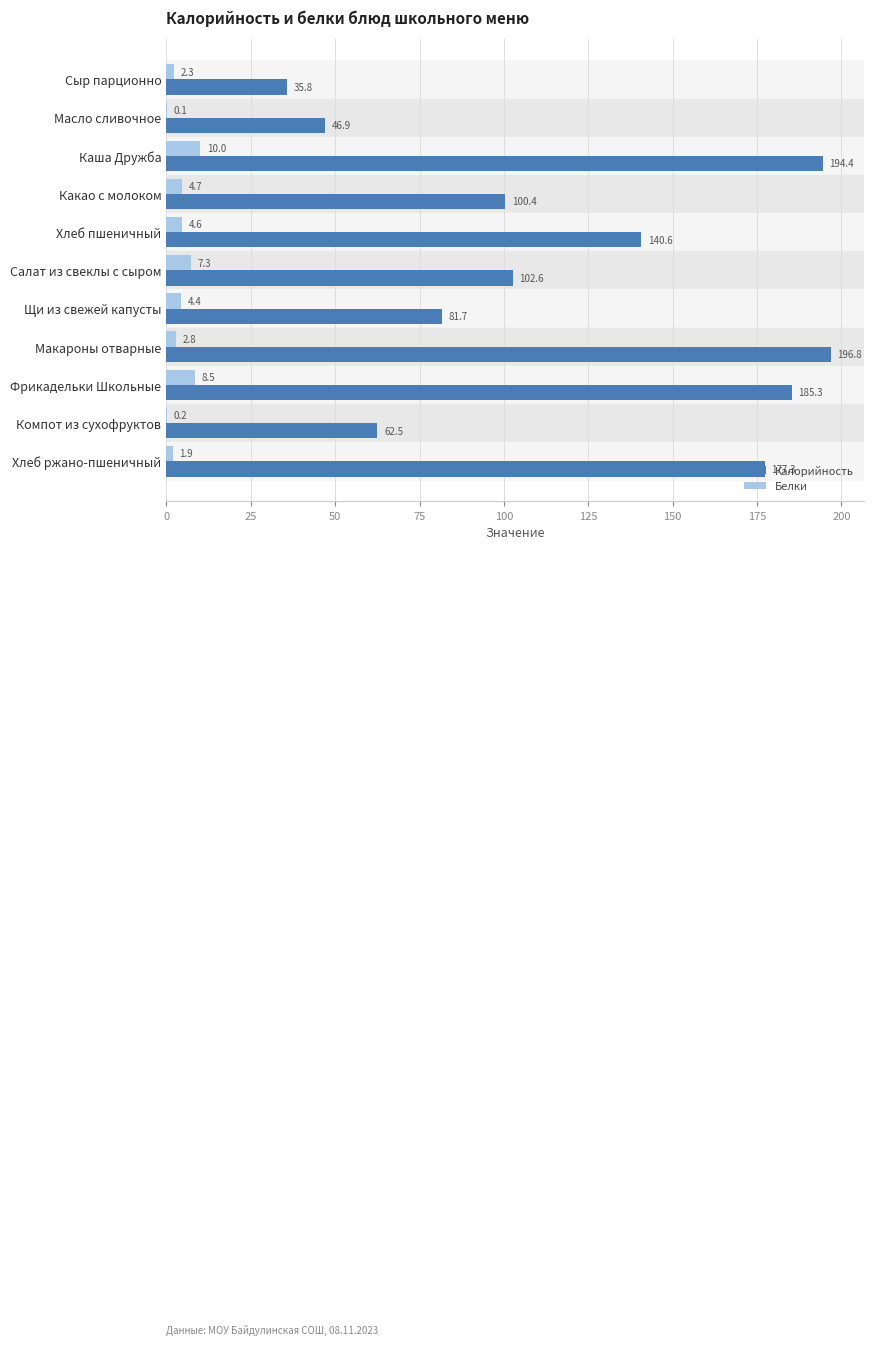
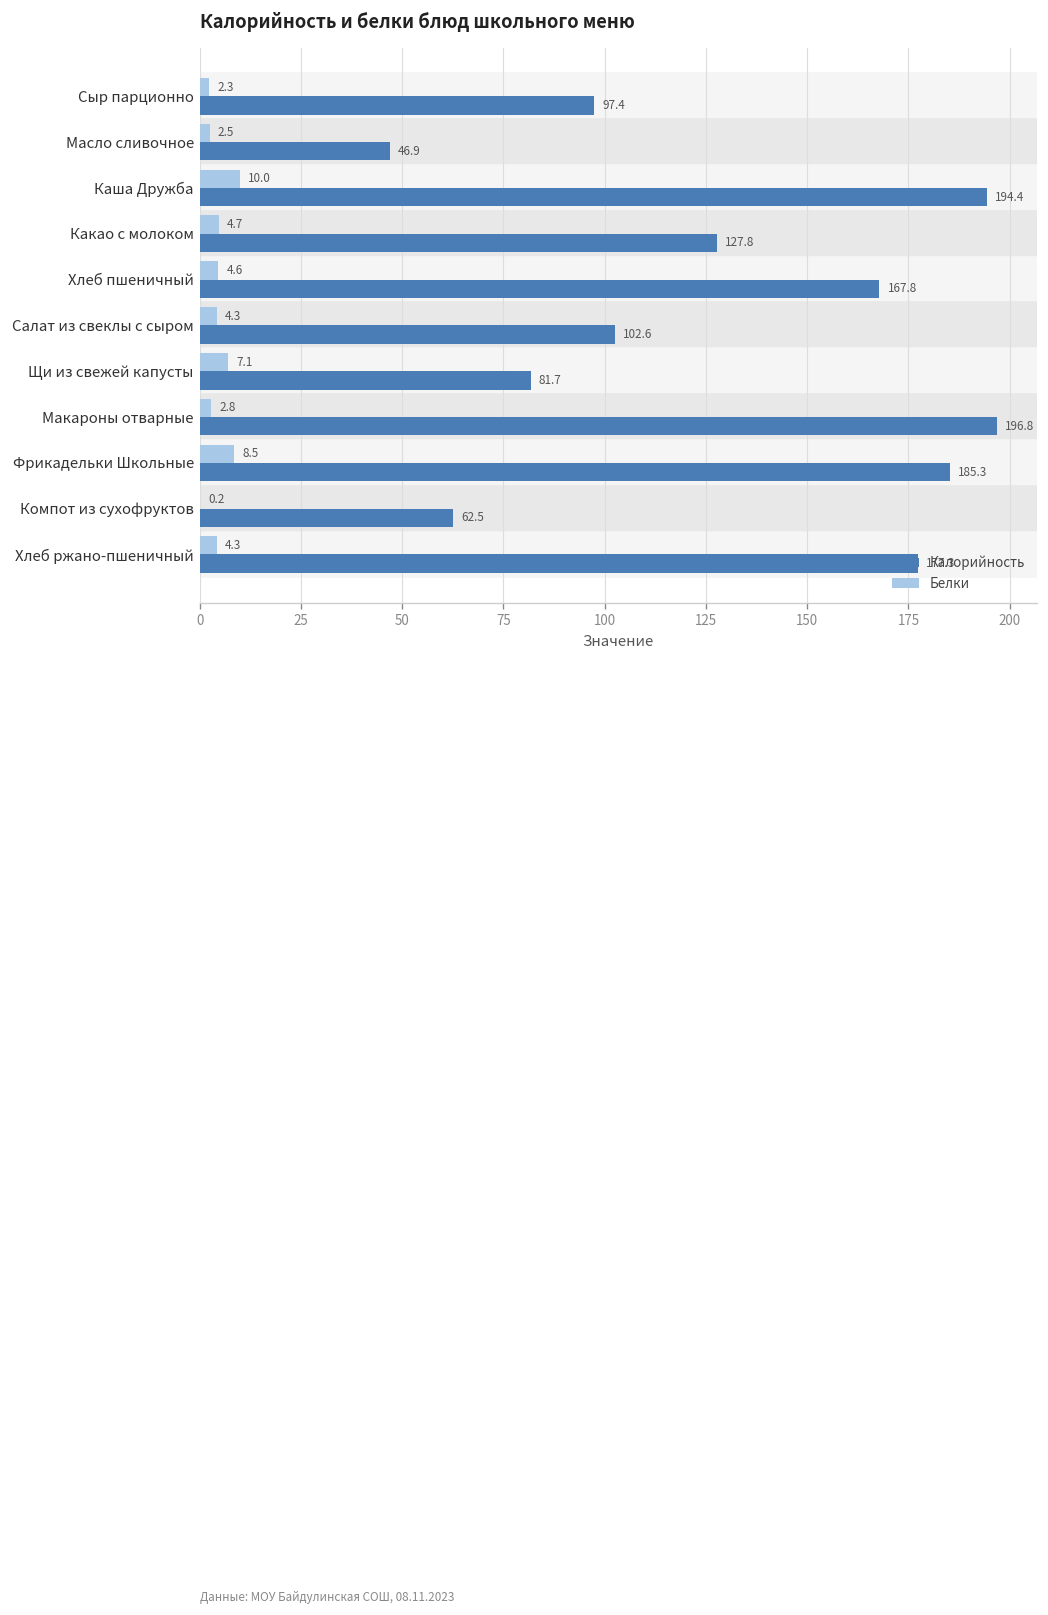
  {
    "Калорийность": {
-     "Сыр парционно": 35.8,
+     "Сыр парционно": 97.4,
      "Масло сливочное": 46.9,
      "Каша Дружба": 194.4,
-     "Какао с молоком": 100.4,
-     "Хлеб пшеничный": 140.6,
+     "Какао с молоком": 127.8,
+     "Хлеб пшеничный": 167.8,
      "Салат из свеклы с сыром": 102.6,
      "Щи из свежей капусты": 81.7,
      "Макароны отварные": 196.8,
      "Фрикадельки Школьные": 185.3,
      "Компот из сухофруктов": 62.5,
      "Хлеб ржано-пшеничный": 177.3
    },
    "Белки": {
      "Сыр парционно": 2.3,
-     "Масло сливочное": 0.1,
+     "Масло сливочное": 2.5,
      "Каша Дружба": 10.0,
      "Какао с молоком": 4.7,
      "Хлеб пшеничный": 4.6,
-     "Салат из свеклы с сыром": 7.3,
-     "Щи из свежей капусты": 4.4,
+     "Салат из свеклы с сыром": 4.3,
+     "Щи из свежей капусты": 7.1,
      "Макароны отварные": 2.8,
      "Фрикадельки Школьные": 8.5,
      "Компот из сухофруктов": 0.2,
-     "Хлеб ржано-пшеничный": 1.9
+     "Хлеб ржано-пшеничный": 4.3
    }
  }
